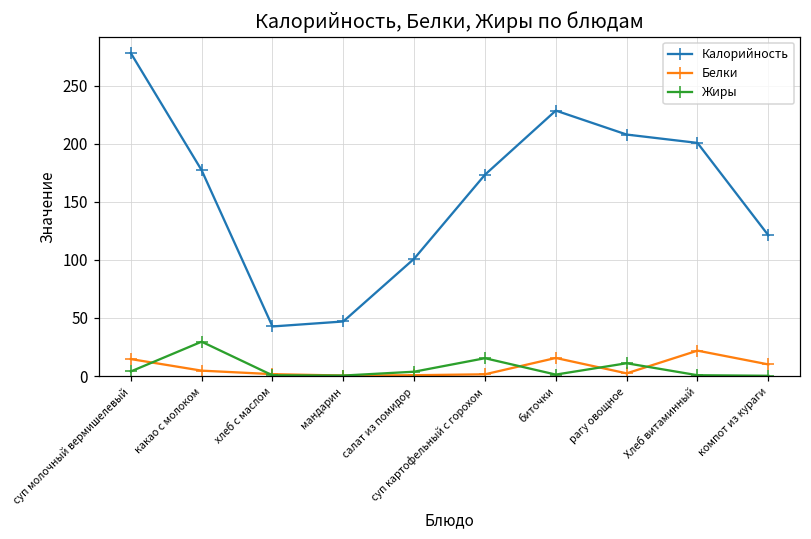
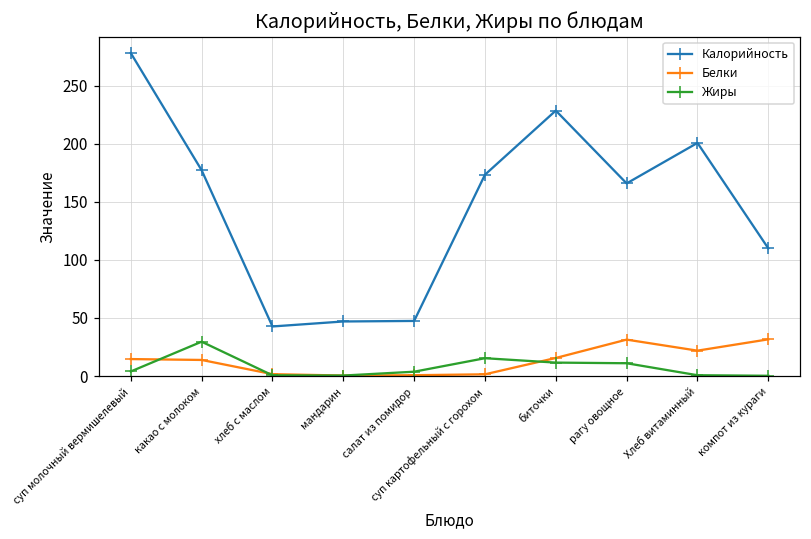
  {
    "Калорийность": {
      "суп молочный вермишелевый": 278,
      "какао с молоком": 177,
      "хлеб с маслом": 43,
      "мандарин": 47,
-     "салат из помидор": 101,
+     "салат из помидор": 47,
      "суп картофельный с горохом": 173,
      "биточки": 229,
-     "рагу овощное": 208,
+     "рагу овощное": 166,
      "Хлеб витаминный": 201,
-     "компот из кураги": 121
+     "компот из кураги": 110
    },
    "Белки": {
      "суп молочный вермишелевый": 15,
-     "какао с молоком": 5,
+     "какао с молоком": 14,
      "салат из помидор": 1,
      "суп картофельный с горохом": 1,
      "биточки": 16,
-     "рагу овощное": 2,
+     "рагу овощное": 31,
      "Хлеб витаминный": 22,
-     "компот из кураги": 10
+     "компот из кураги": 32
    },
    "Жиры": {
      "суп молочный вермишелевый": 4,
      "какао с молоком": 30,
      "салат из помидор": 4,
      "суп картофельный с горохом": 15,
-     "биточки": 1,
+     "биточки": 12,
      "рагу овощное": 11,
      "Хлеб витаминный": 1,
      "компот из кураги": 0
    }
  }
